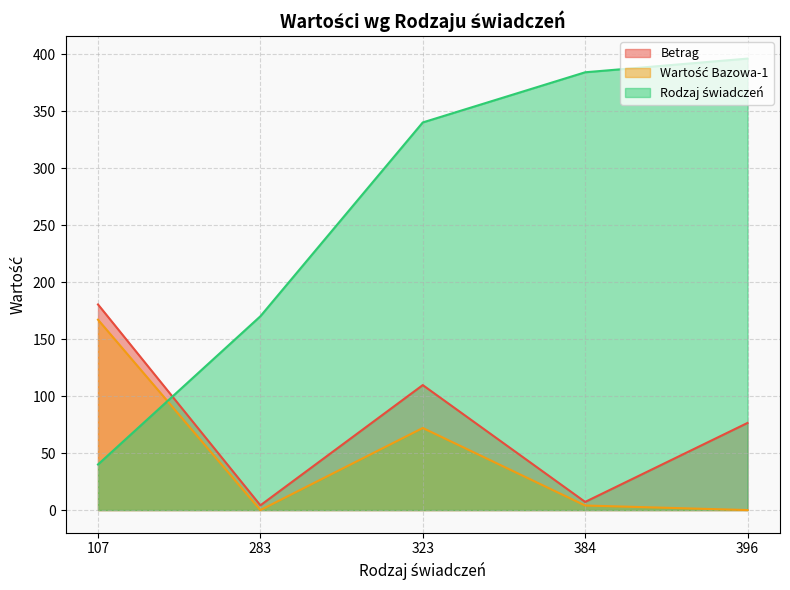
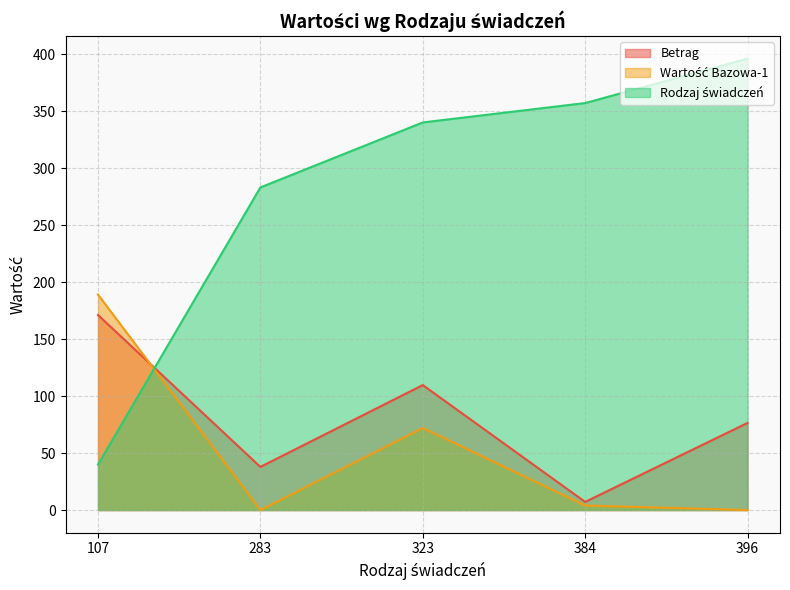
  {
    "Betrag": {
-     "107": 180,
-     "283": 4,
+     "107": 171,
+     "283": 38,
      "323": 110,
      "384": 7,
      "396": 76
    },
    "Wartość Bazowa-1": {
-     "107": 167,
+     "107": 189,
      "283": 0,
      "323": 72,
      "384": 4,
      "396": 0
    },
    "Rodzaj świadczeń": {
      "107": 40,
-     "283": 170,
+     "283": 283,
      "323": 340,
-     "384": 384
+     "384": 357
    }
  }
